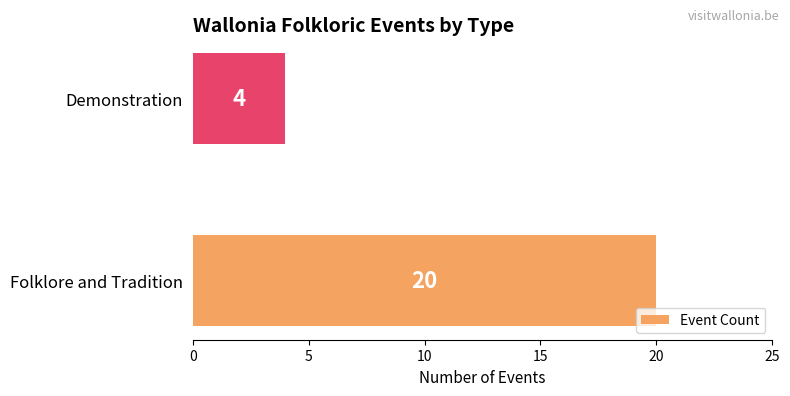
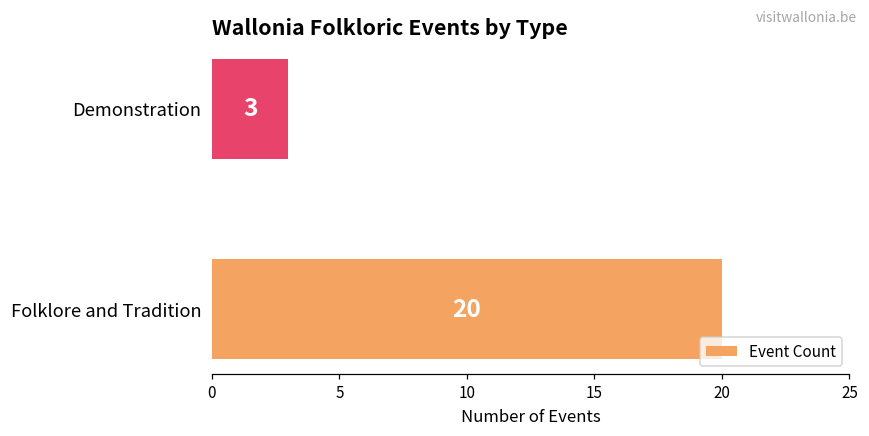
  {
-   "Demonstration": 4,
+   "Demonstration": 3,
    "Folklore and Tradition": 20
  }
